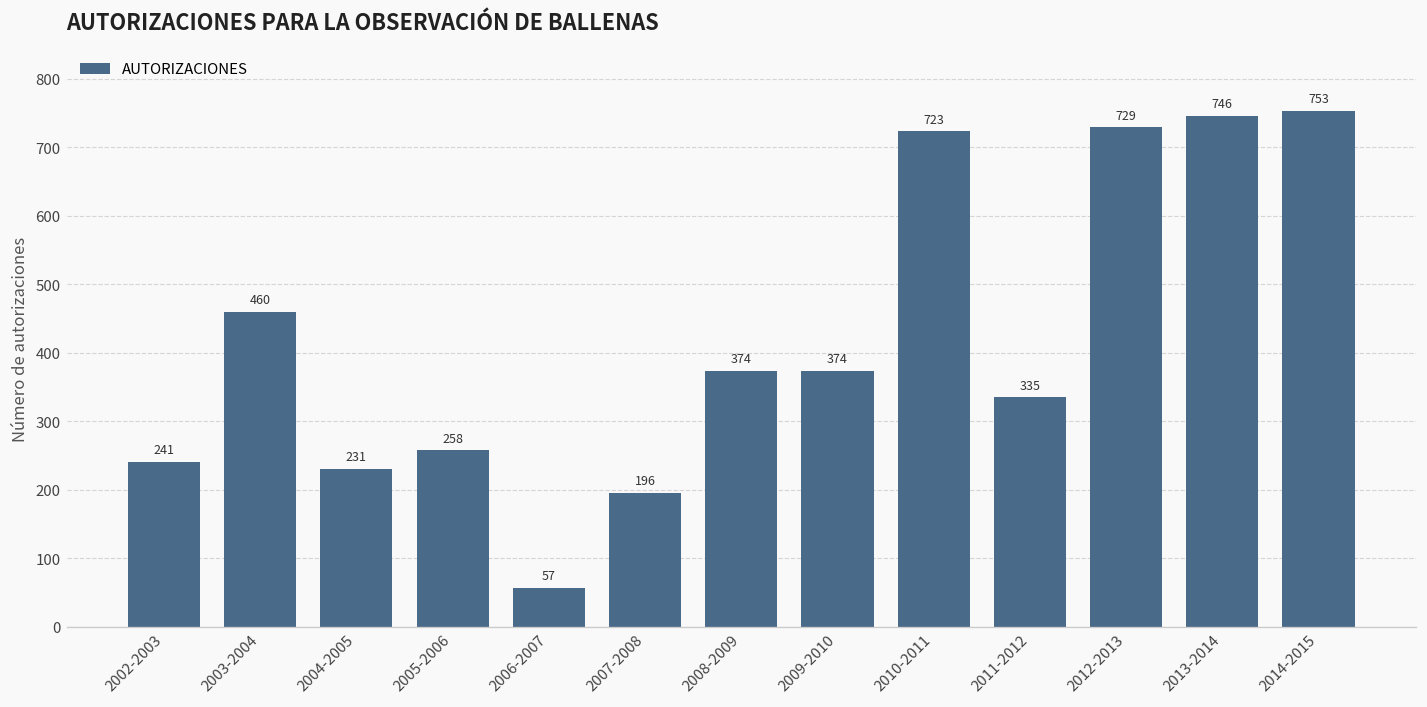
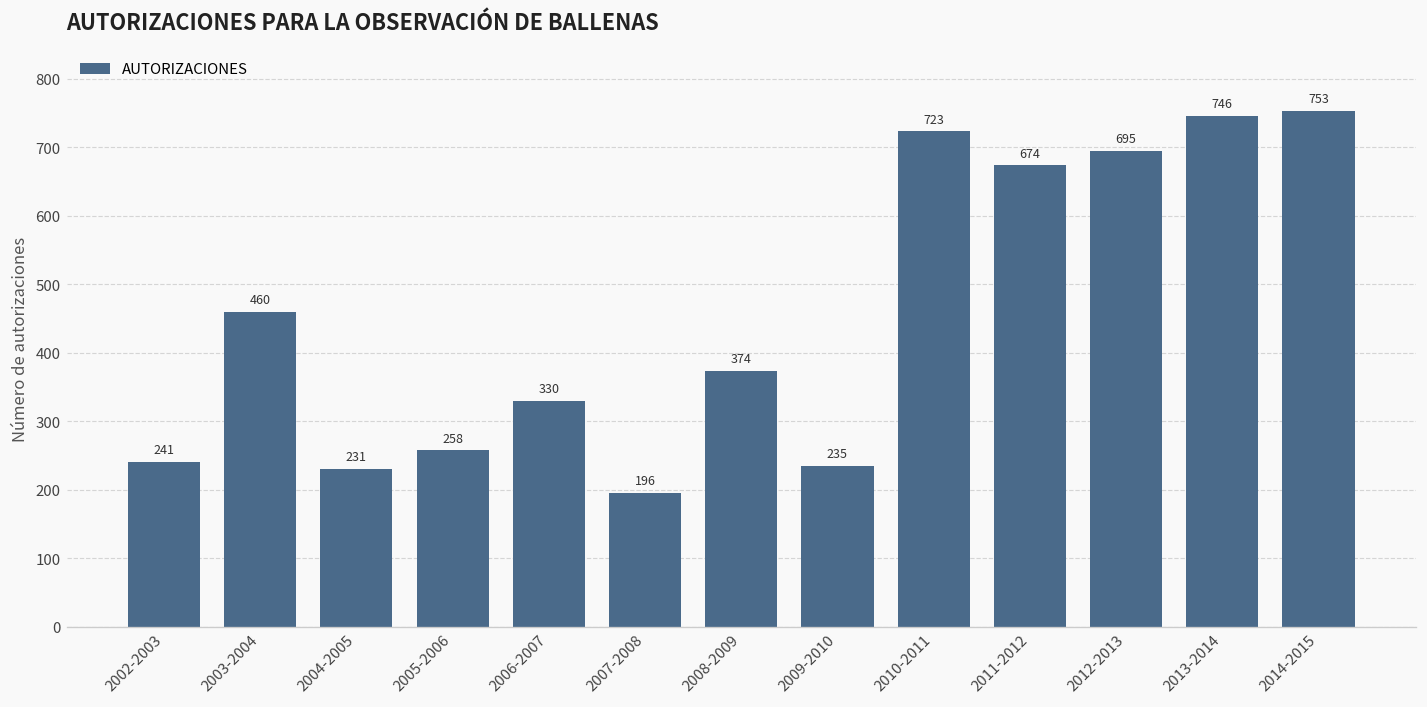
  {
    "2002-2003": 241,
    "2003-2004": 460,
    "2004-2005": 231,
    "2005-2006": 258,
-   "2006-2007": 57,
+   "2006-2007": 330,
    "2007-2008": 196,
    "2008-2009": 374,
-   "2009-2010": 374,
+   "2009-2010": 235,
    "2010-2011": 723,
-   "2011-2012": 335,
-   "2012-2013": 729,
+   "2011-2012": 674,
+   "2012-2013": 695,
    "2013-2014": 746,
    "2014-2015": 753
  }
